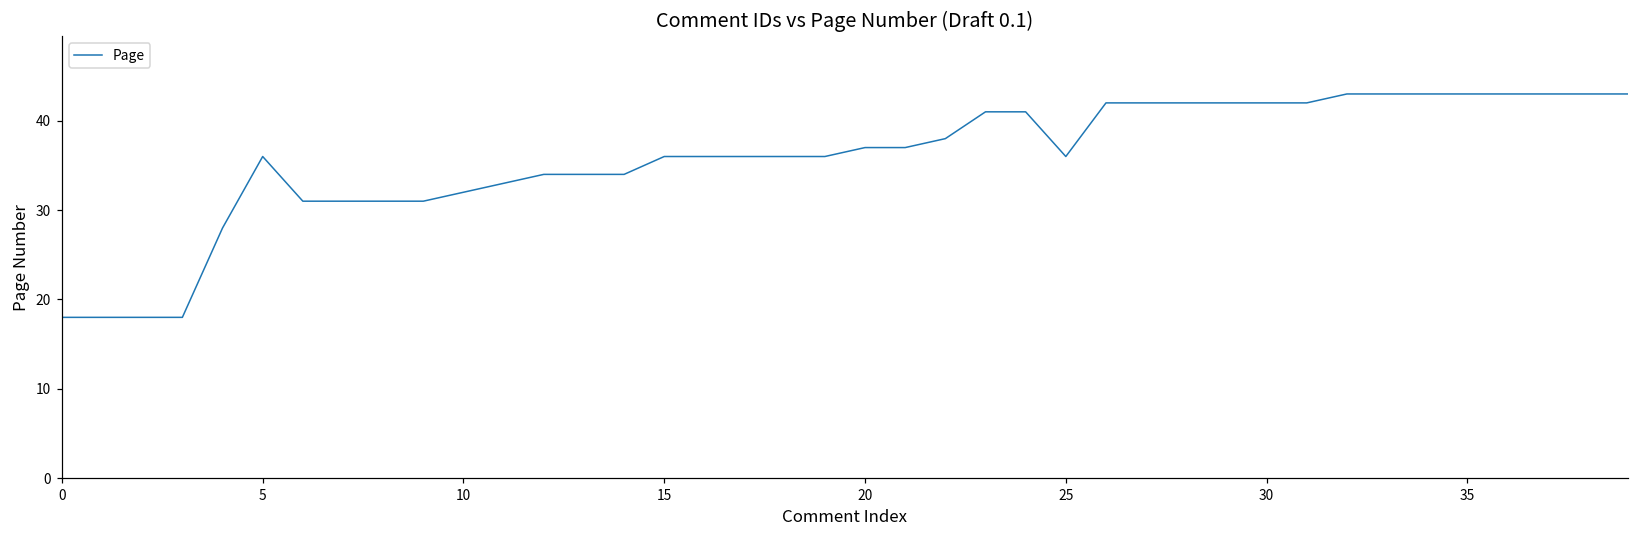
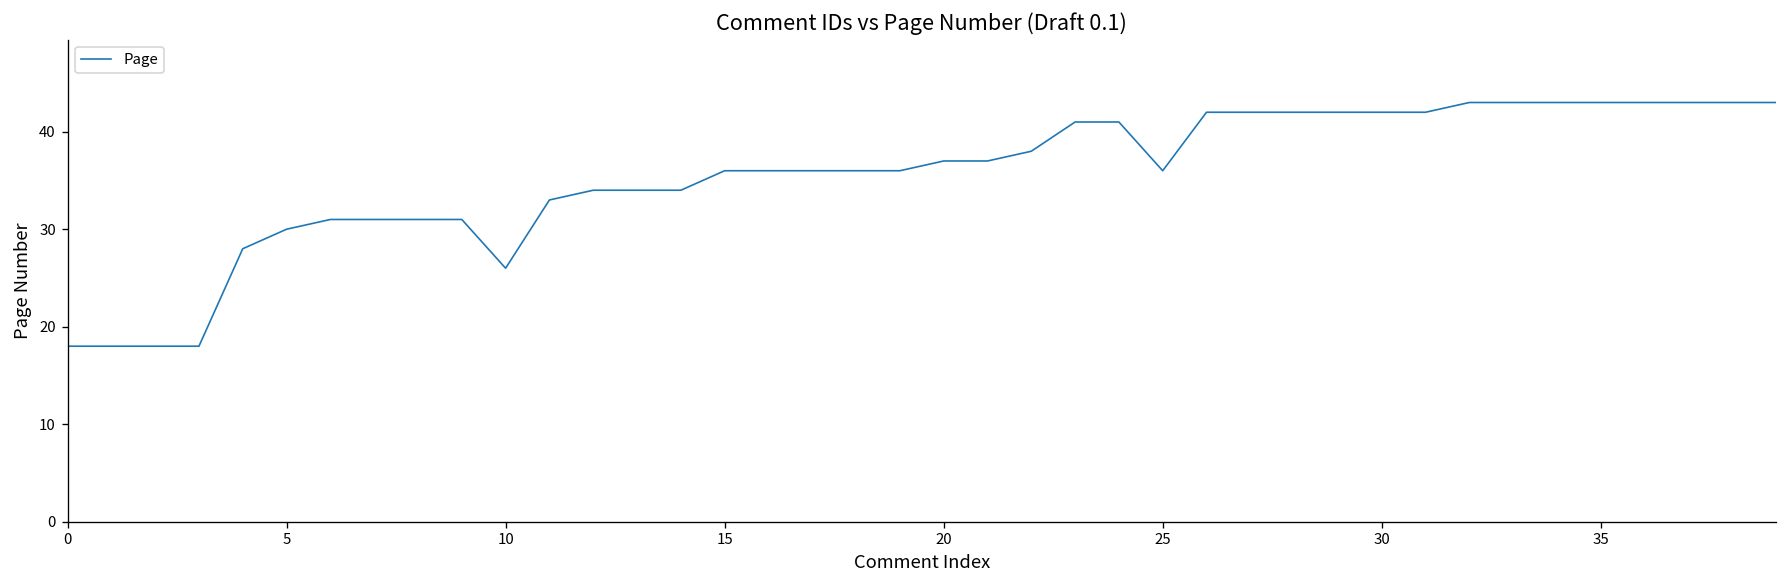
  {
    "0": 18,
-   "5": 36,
-   "10": 32,
+   "5": 30,
+   "10": 26,
    "15": 36,
    "20": 37,
    "25": 36,
    "30": 42,
    "35": 43
  }
